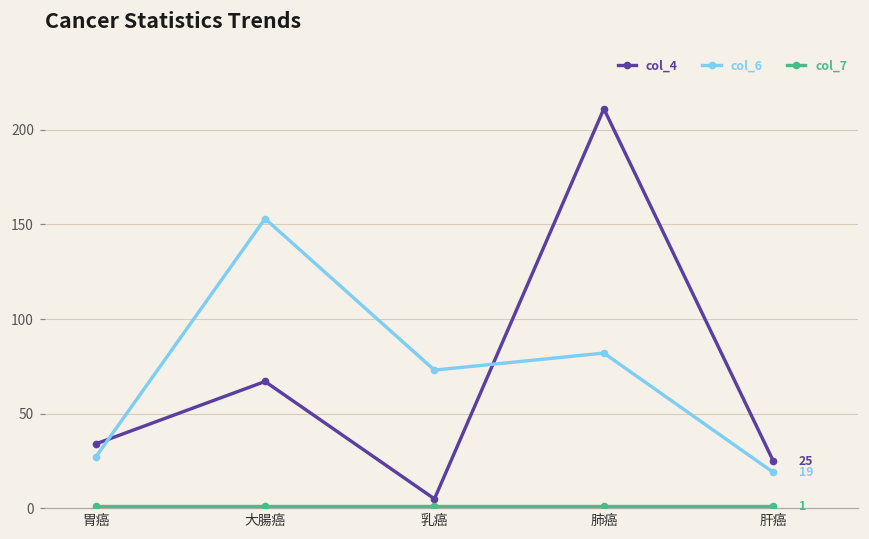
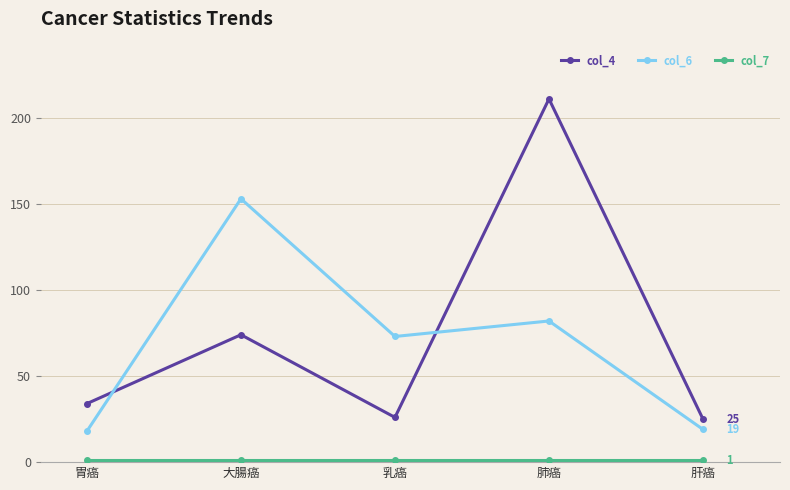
  {
    "col_4": {
      "胃癌": 34,
-     "大腸癌": 67,
-     "乳癌": 5,
+     "大腸癌": 74,
+     "乳癌": 26,
      "肺癌": 211
    },
    "col_6": {
-     "胃癌": 27,
+     "胃癌": 18,
      "大腸癌": 153,
      "乳癌": 73,
      "肺癌": 82
    },
    "col_7": {
      "肝癌": 1
    }
  }
